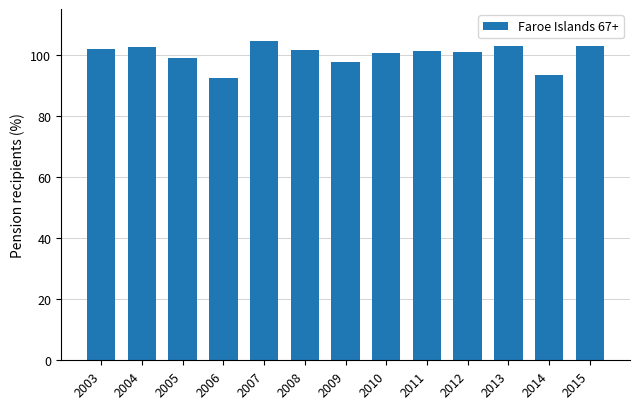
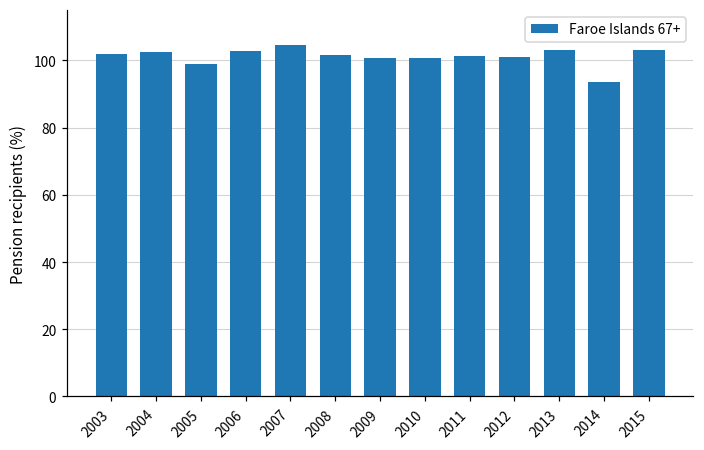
  {
    "2003": 102,
    "2004": 103,
    "2005": 99,
-   "2006": 92,
+   "2006": 103,
    "2007": 105,
    "2008": 102,
-   "2009": 98,
+   "2009": 101,
    "2010": 101,
    "2011": 101,
    "2012": 101,
    "2013": 103,
    "2014": 94,
    "2015": 103
  }
